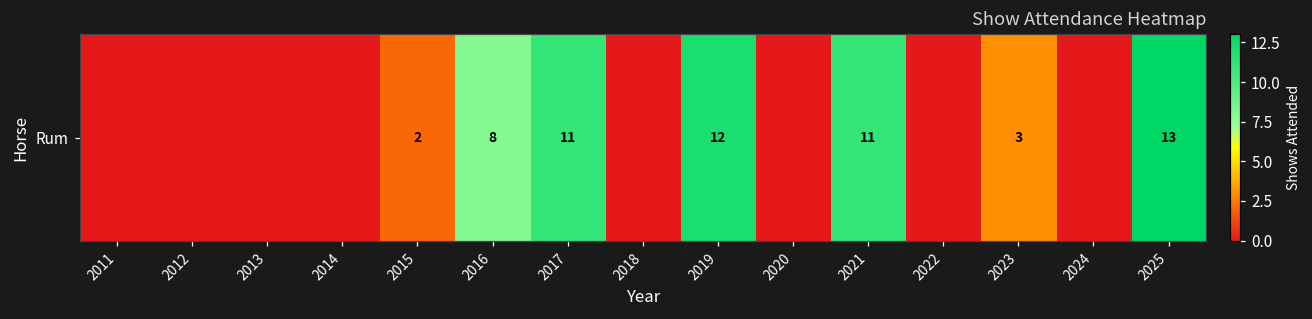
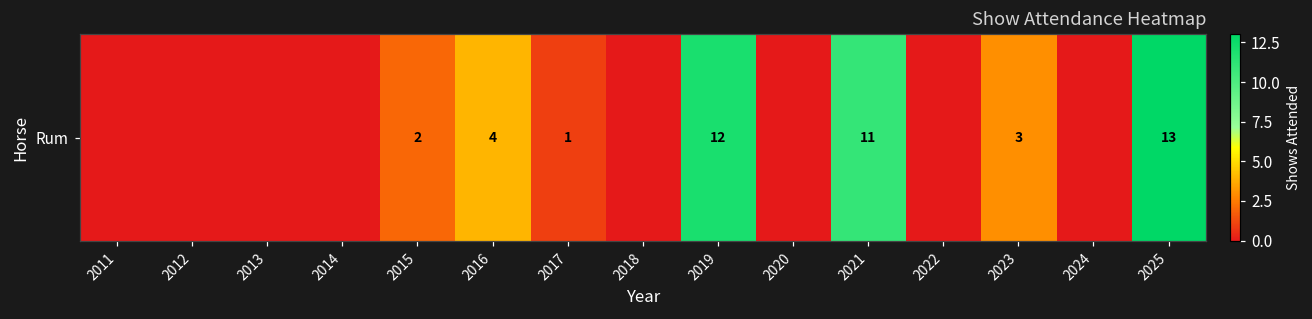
  {
    "Rum": {
      "2015": 2,
-     "2016": 8,
-     "2017": 11,
+     "2016": 4,
+     "2017": 1,
      "2019": 12,
      "2021": 11,
      "2023": 3,
      "2025": 13
    }
  }
